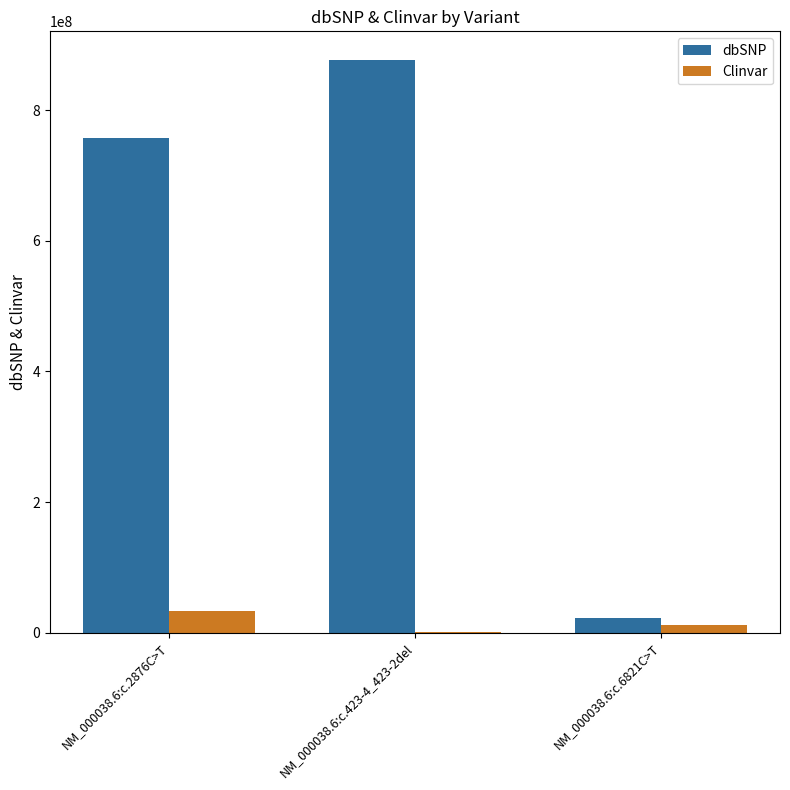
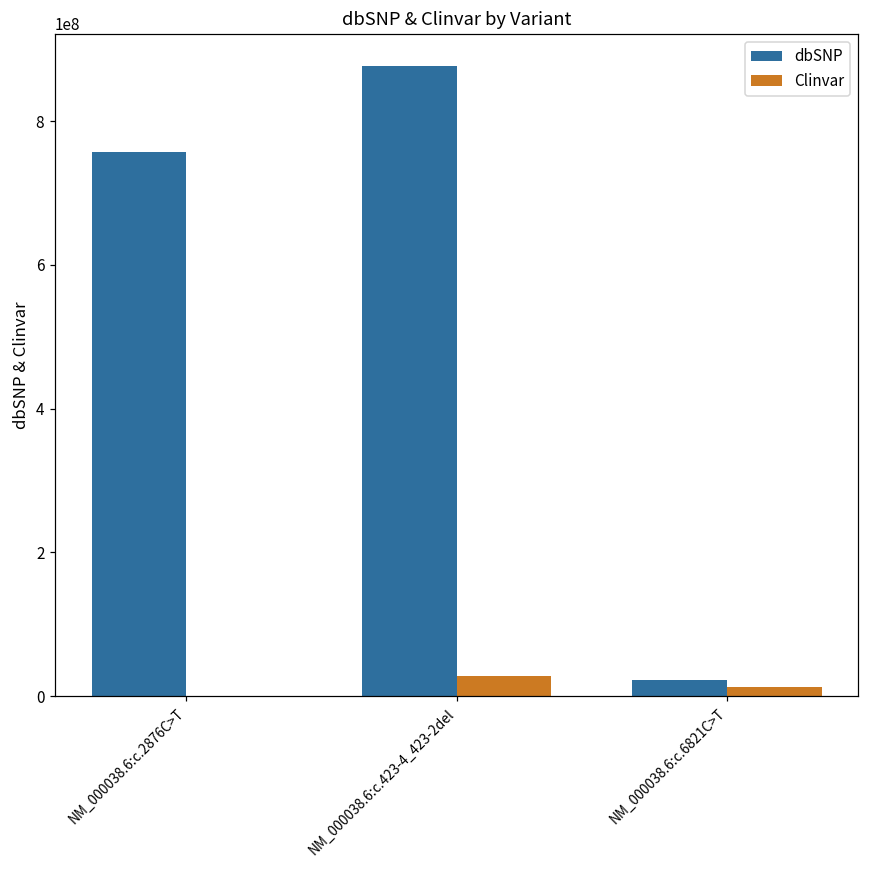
  {
    "dbSNP": {
      "NM_000038.6:c.2876C>T": 760000000,
      "NM_000038.6:c.423-4_423-2del": 880000000,
      "NM_000038.6:c.6821C>T": 20000000
    },
    "Clinvar": {
-     "NM_000038.6:c.2876C>T": 30000000,
-     "NM_000038.6:c.423-4_423-2del": 0,
+     "NM_000038.6:c.2876C>T": 0,
+     "NM_000038.6:c.423-4_423-2del": 30000000,
      "NM_000038.6:c.6821C>T": 10000000
    }
  }
